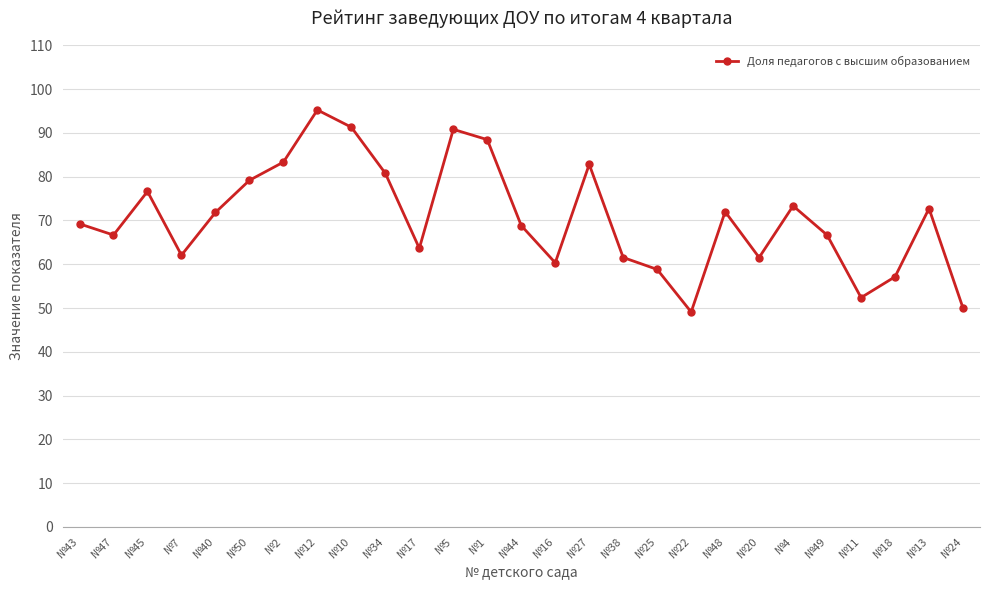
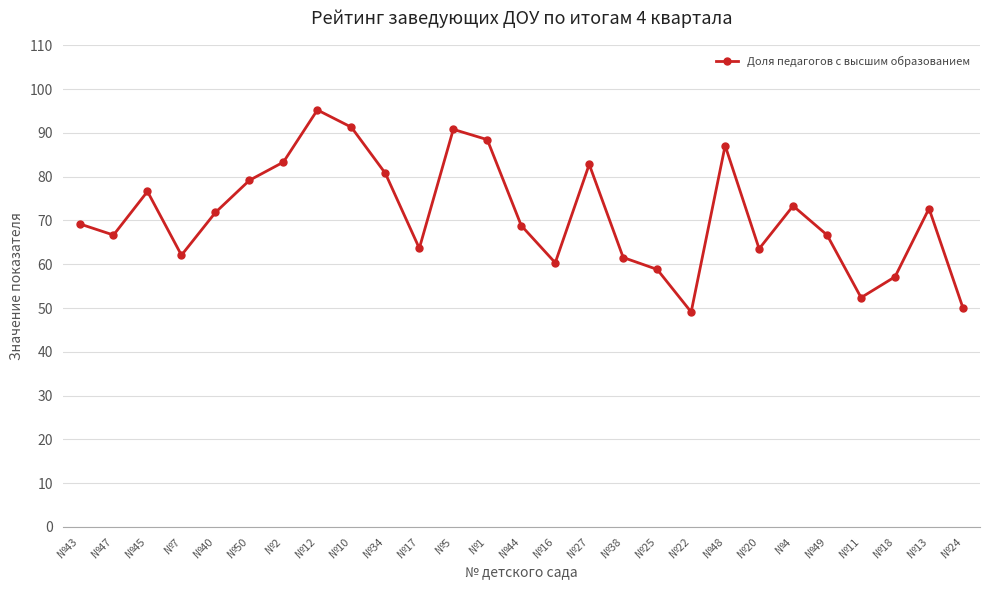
  {
    "№43": 69,
    "№47": 67,
    "№45": 77,
    "№7": 62,
    "№40": 72,
    "№50": 79,
    "№2": 83,
    "№12": 95,
    "№10": 91,
    "№34": 81,
    "№17": 64,
    "№5": 91,
    "№1": 88,
    "№44": 69,
    "№16": 60,
    "№27": 83,
    "№38": 62,
    "№25": 59,
    "№22": 49,
-   "№48": 72,
-   "№20": 62,
+   "№48": 87,
+   "№20": 64,
    "№4": 73,
    "№49": 67,
    "№11": 52,
    "№18": 57,
    "№13": 73,
    "№24": 50
  }
